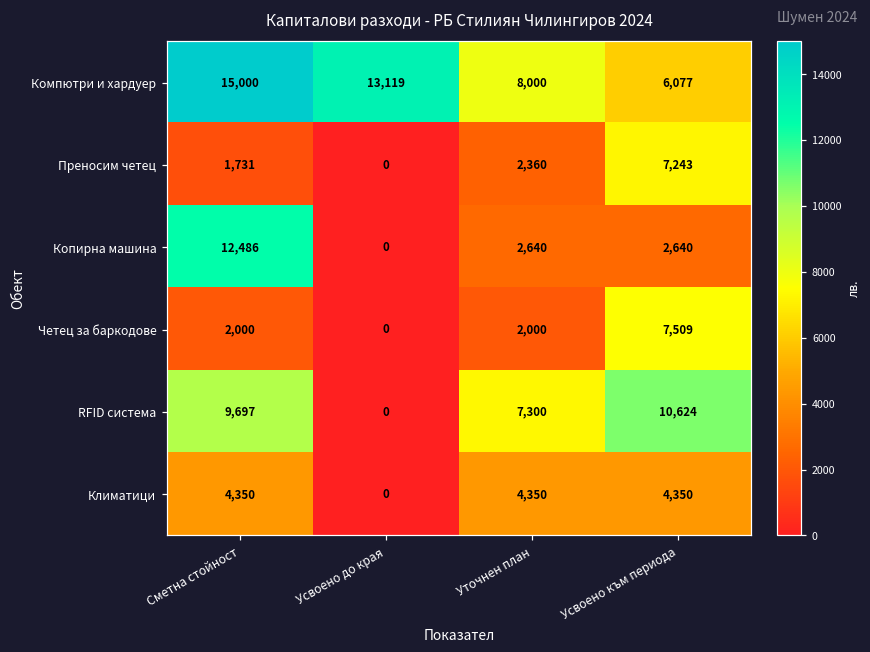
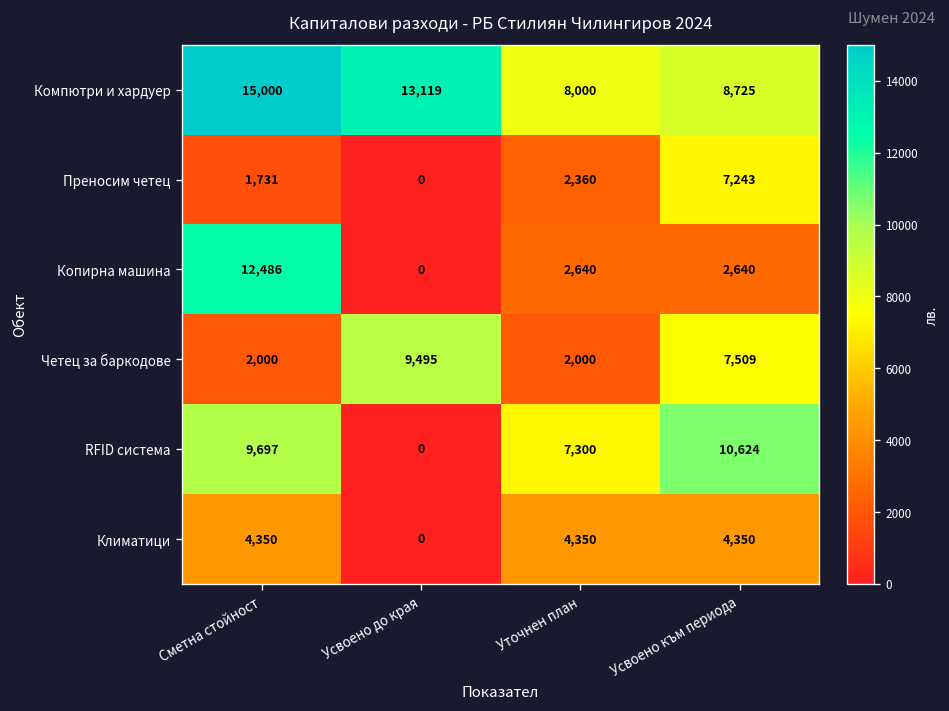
  {
    "Компютри и хардуер": {
      "Сметна стойност": "15,000",
      "Усвоено до края": "13,119",
      "Уточнен план": "8,000",
-     "Усвоено към периода": "6,077"
+     "Усвоено към периода": "8,725"
    },
    "Преносим четец": {
      "Сметна стойност": "1,731",
      "Усвоено до края": "0",
      "Уточнен план": "2,360",
      "Усвоено към периода": "7,243"
    },
    "Копирна машина": {
      "Сметна стойност": "12,486",
      "Усвоено до края": "0",
      "Уточнен план": "2,640",
      "Усвоено към периода": "2,640"
    },
    "Четец за баркодове": {
      "Сметна стойност": "2,000",
-     "Усвоено до края": "0",
+     "Усвоено до края": "9,495",
      "Уточнен план": "2,000",
      "Усвоено към периода": "7,509"
    },
    "RFID система": {
      "Сметна стойност": "9,697",
      "Усвоено до края": "0",
      "Уточнен план": "7,300",
      "Усвоено към периода": "10,624"
    },
    "Климатици": {
      "Сметна стойност": "4,350",
      "Усвоено до края": "0",
      "Уточнен план": "4,350",
      "Усвоено към периода": "4,350"
    }
  }
